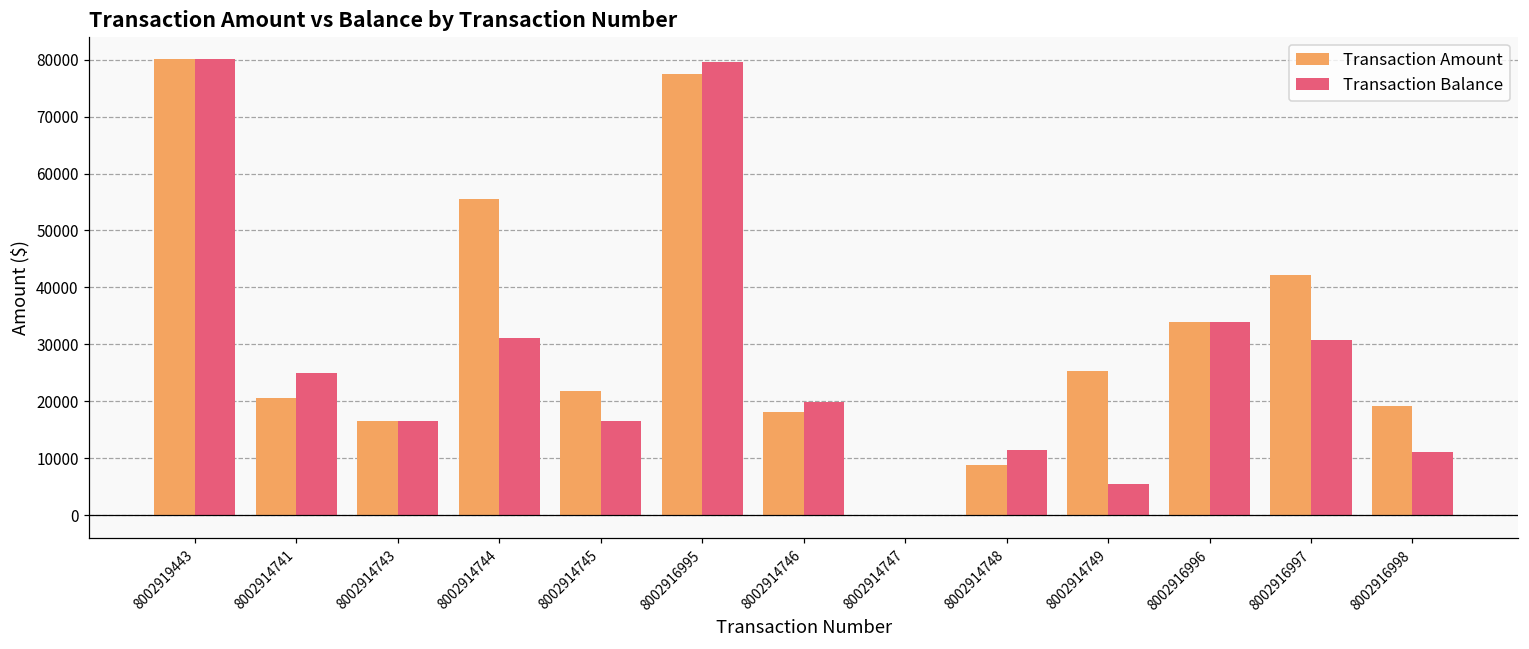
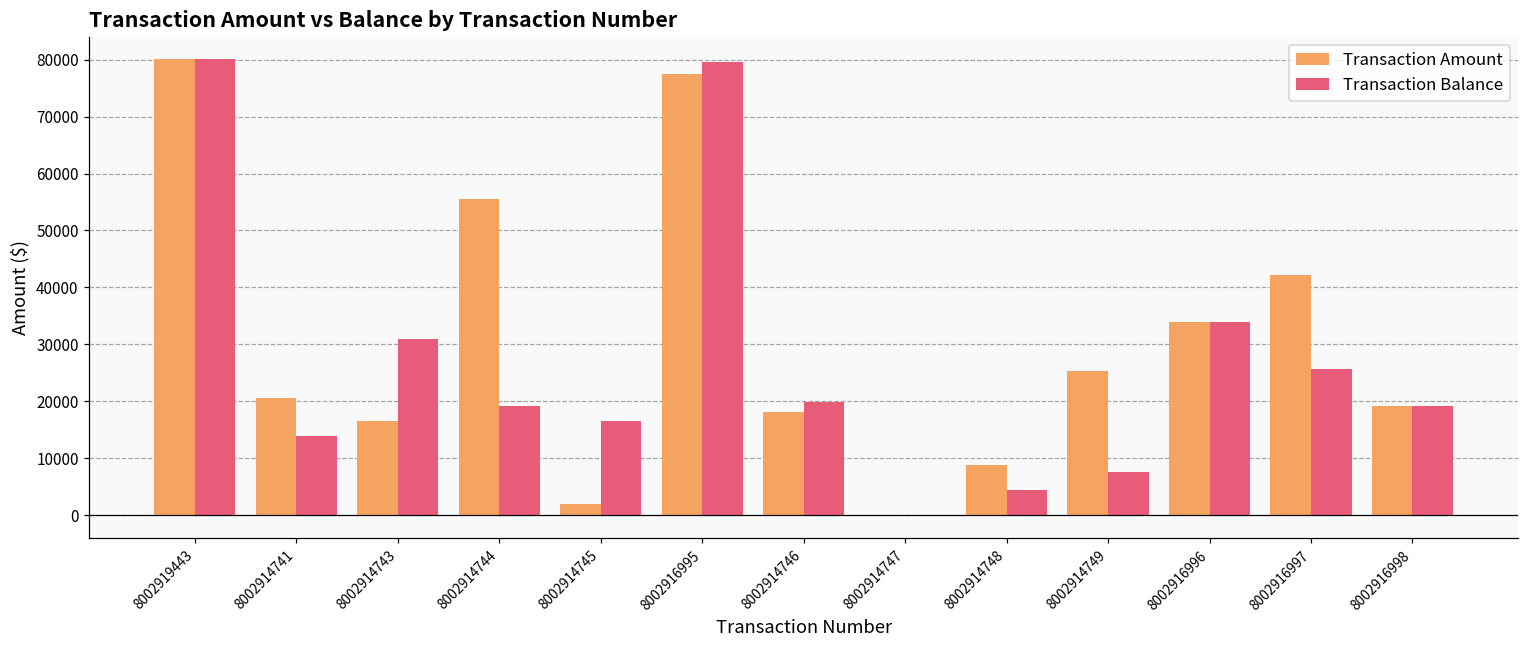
  {
    "Transaction Amount": {
      "8002919443": 80000,
      "8002914741": 21000,
      "8002914743": 17000,
      "8002914744": 56000,
-     "8002914745": 22000,
+     "8002914745": 2000,
      "8002916995": 77000,
      "8002914746": 18000,
      "8002914748": 9000,
      "8002914749": 25000,
      "8002916996": 34000,
      "8002916997": 42000,
      "8002916998": 19000
    },
    "Transaction Balance": {
      "8002919443": 80000,
-     "8002914741": 25000,
-     "8002914743": 17000,
-     "8002914744": 31000,
+     "8002914741": 14000,
+     "8002914743": 31000,
+     "8002914744": 19000,
      "8002914745": 17000,
      "8002916995": 80000,
      "8002914746": 20000,
-     "8002914748": 11000,
-     "8002914749": 5000,
+     "8002914748": 4000,
+     "8002914749": 8000,
      "8002916996": 34000,
-     "8002916997": 31000,
-     "8002916998": 11000
+     "8002916997": 26000,
+     "8002916998": 19000
    }
  }
